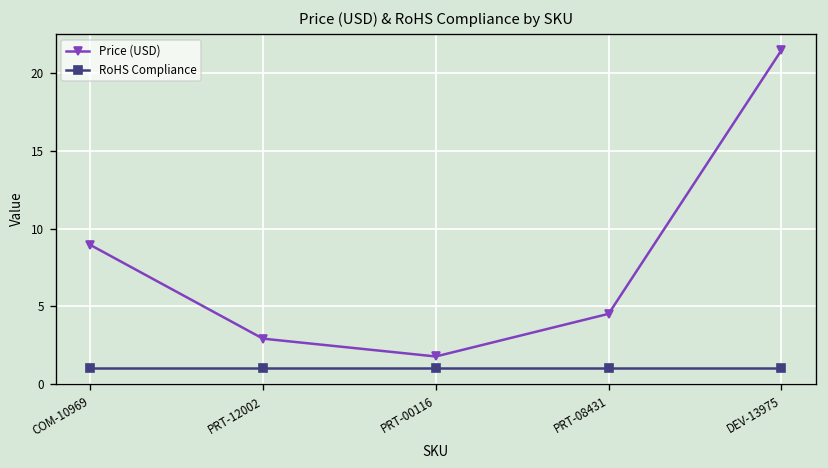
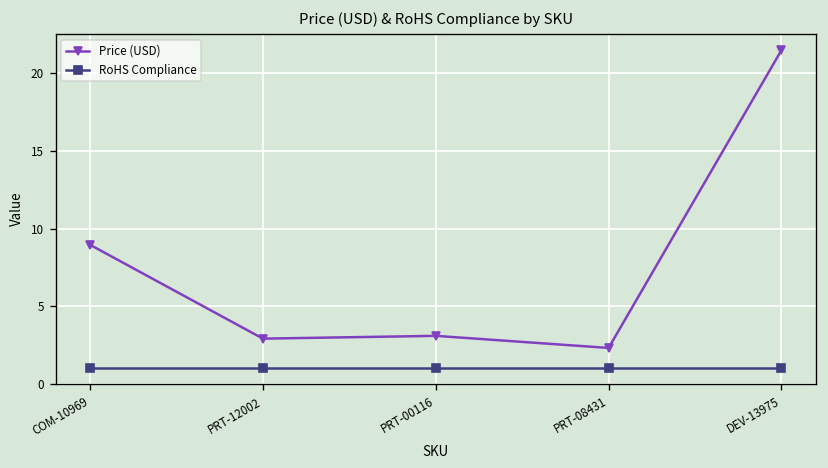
  {
    "Price (USD)": {
      "COM-10969": 9.0,
      "PRT-12002": 2.9,
-     "PRT-00116": 1.8,
-     "PRT-08431": 4.5,
+     "PRT-00116": 3.1,
+     "PRT-08431": 2.3,
      "DEV-13975": 21.5
    },
    "RoHS Compliance": {
      "COM-10969": 1.0,
      "PRT-12002": 1.0,
      "PRT-00116": 1.0,
      "PRT-08431": 1.0,
      "DEV-13975": 1.0
    }
  }
